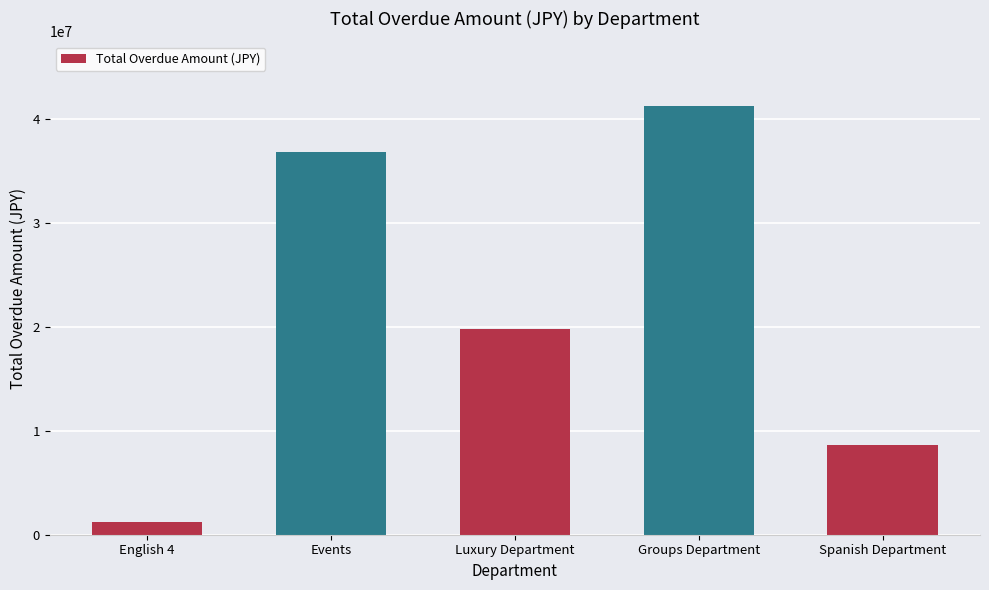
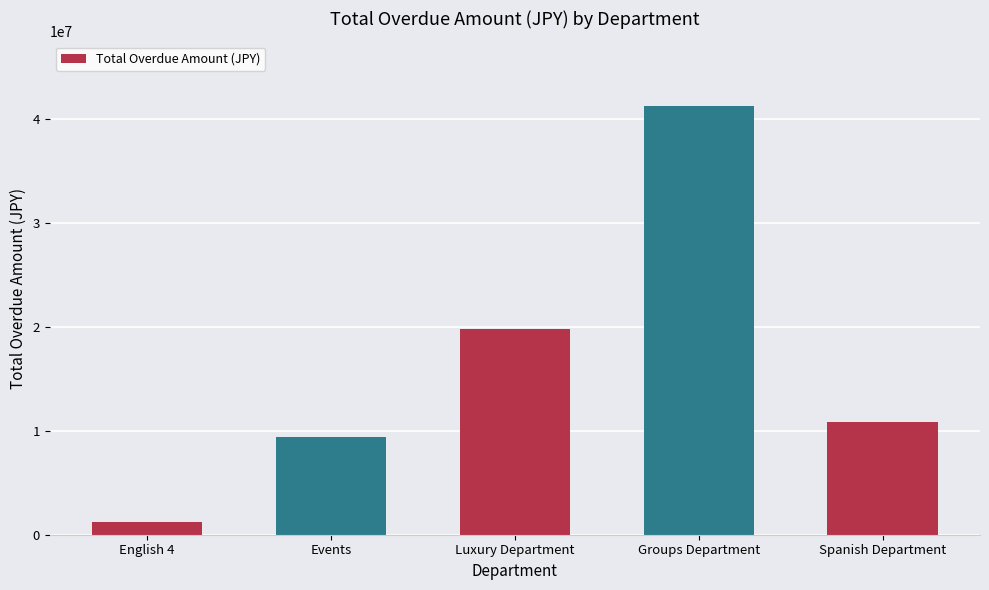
  {
    "English 4": 1300000,
-   "Events": 36800000,
+   "Events": 9400000,
    "Luxury Department": 19800000,
    "Groups Department": 41300000,
-   "Spanish Department": 8600000
+   "Spanish Department": 10900000
  }
